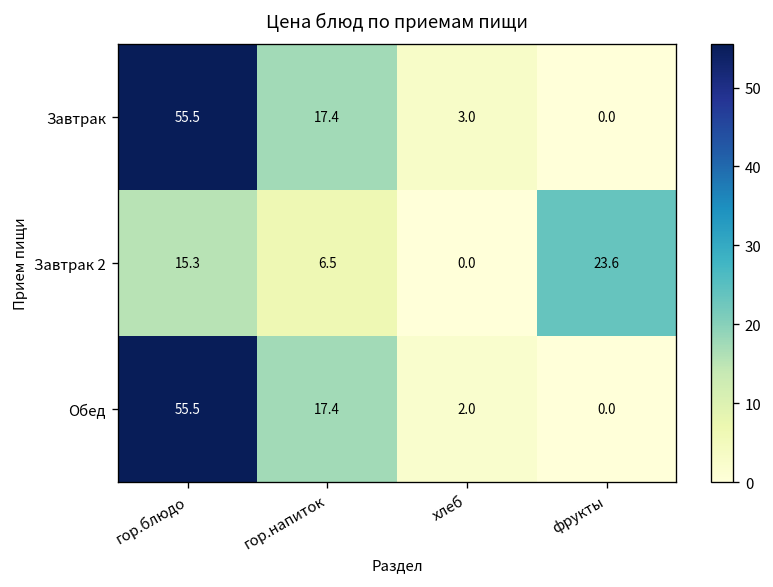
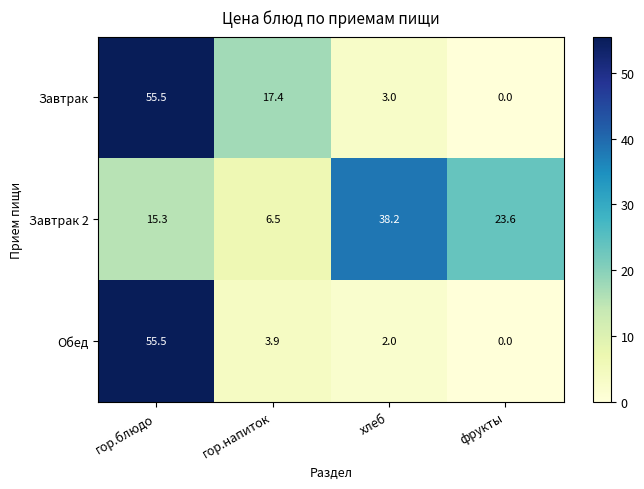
  {
    "Завтрак": {
      "гор.блюдо": 55.5,
      "гор.напиток": 17.4,
      "хлеб": 3.0,
      "фрукты": 0.0
    },
    "Завтрак 2": {
      "гор.блюдо": 15.3,
      "гор.напиток": 6.5,
-     "хлеб": 0.0,
+     "хлеб": 38.2,
      "фрукты": 23.6
    },
    "Обед": {
      "гор.блюдо": 55.5,
-     "гор.напиток": 17.4,
+     "гор.напиток": 3.9,
      "хлеб": 2.0,
      "фрукты": 0.0
    }
  }
